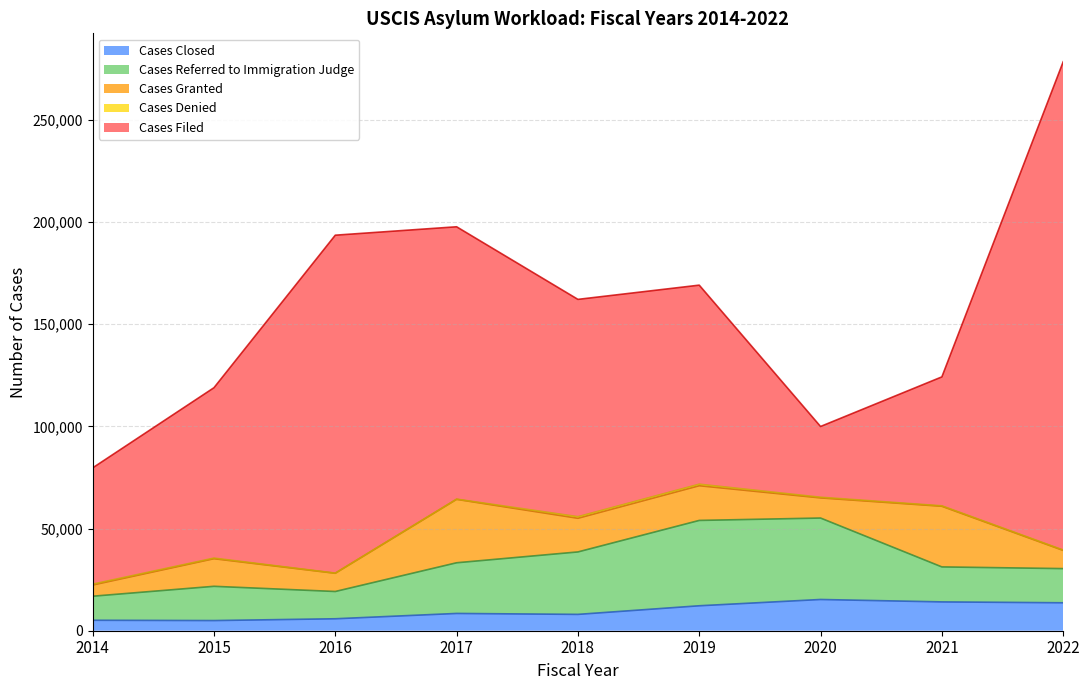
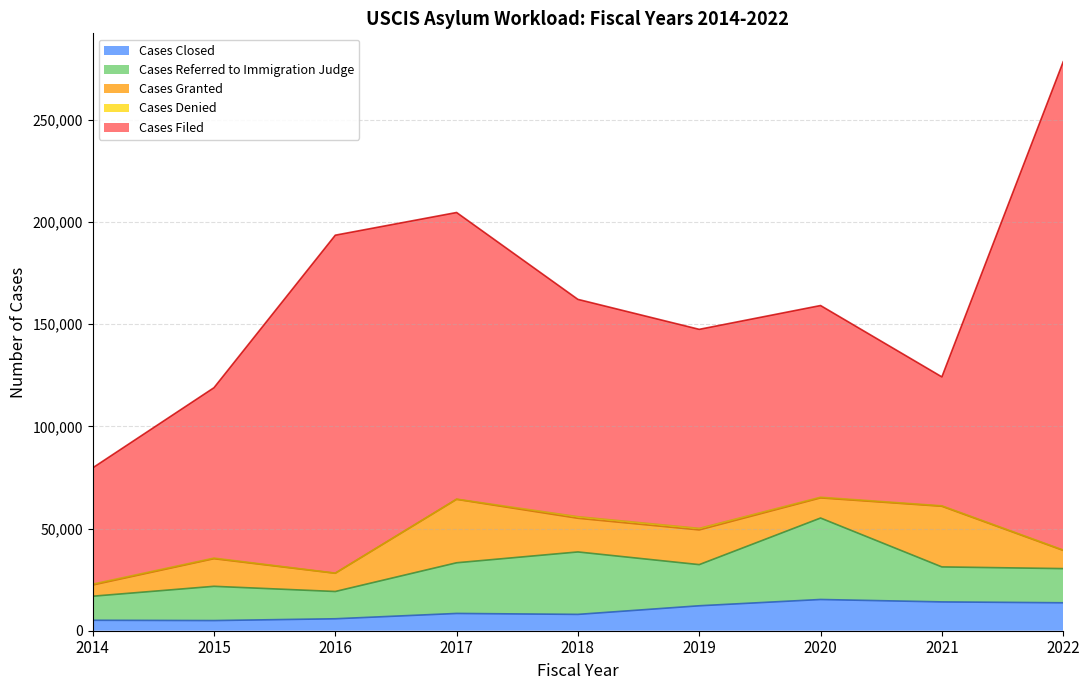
  {
    "Cases Closed": {
      "2014": "5,000",
      "2015": "5,000",
      "2016": "6,000",
      "2017": "8,000",
      "2018": "8,000",
      "2019": "12,000",
      "2020": "15,000",
      "2021": "14,000",
      "2022": "14,000"
    },
    "Cases Referred to Immigration Judge": {
      "2014": "12,000",
      "2015": "17,000",
      "2016": "13,000",
      "2017": "25,000",
      "2018": "31,000",
-     "2019": "42,000",
+     "2019": "20,000",
      "2020": "40,000",
      "2021": "17,000",
      "2022": "17,000"
    },
    "Cases Filed": {
      "2014": "57,000",
      "2015": "83,000",
      "2016": "165,000",
-     "2017": "133,000",
+     "2017": "140,000",
      "2018": "106,000",
      "2019": "97,000",
-     "2020": "35,000",
+     "2020": "94,000",
      "2021": "63,000",
      "2022": "239,000"
    }
  }
